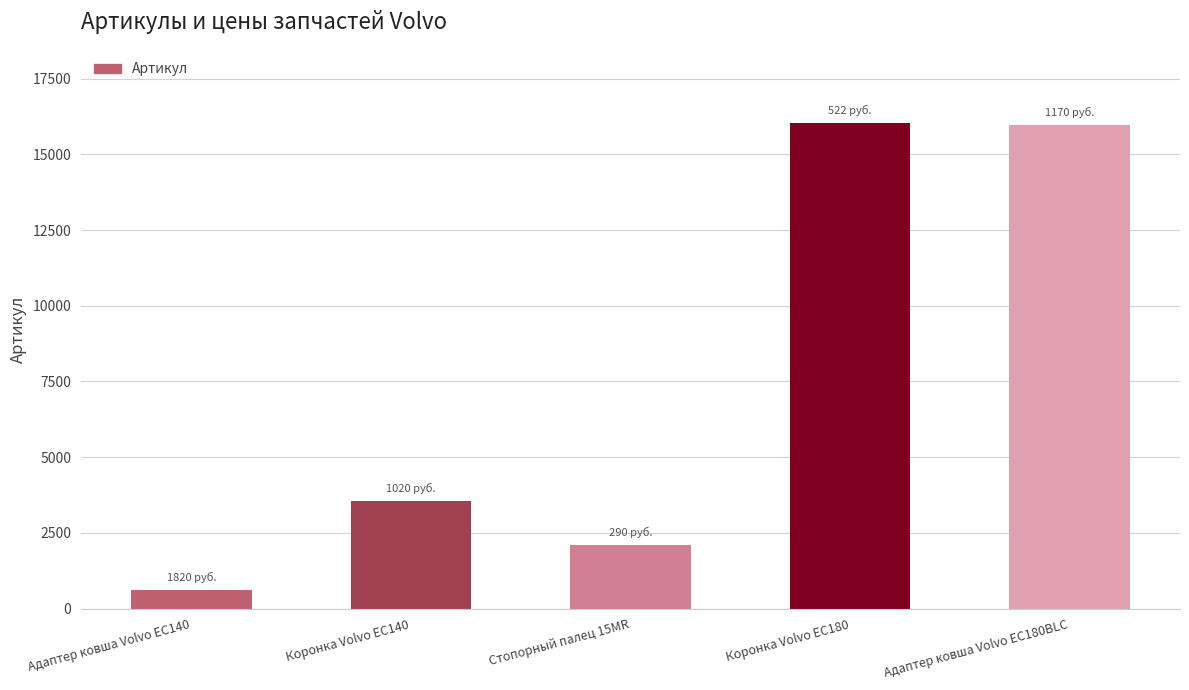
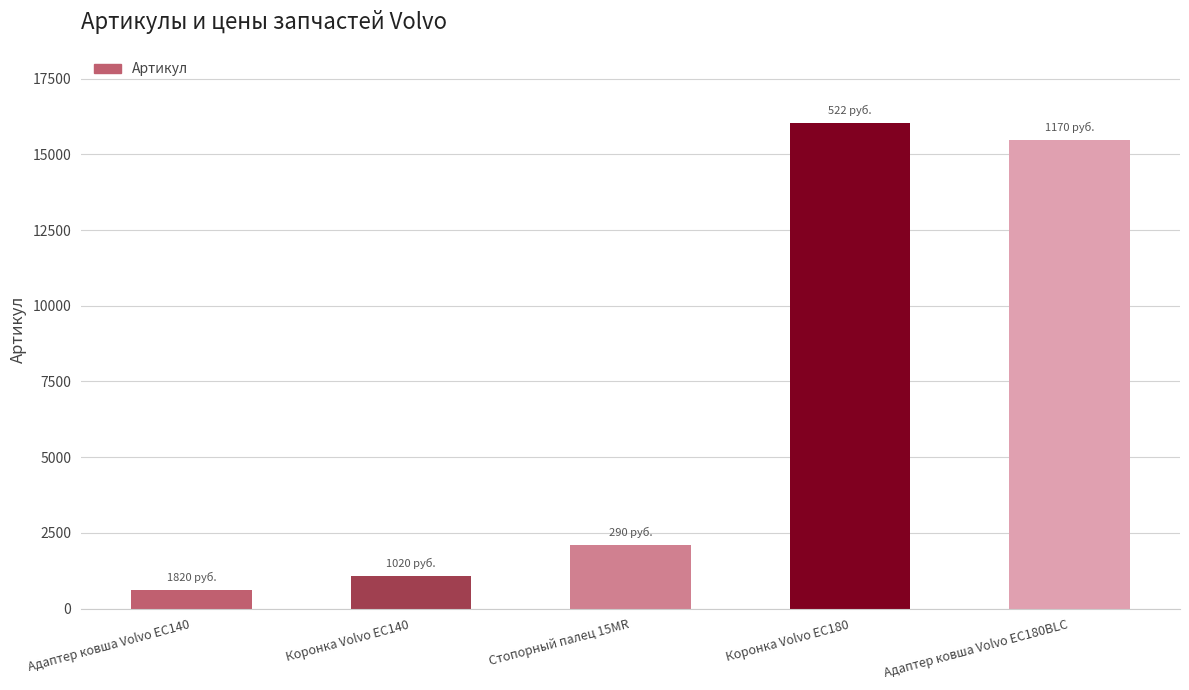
  {
-   "Коронка Volvo EC140": 3500,
-   "Адаптер ковша Volvo EC180BLC": 16000
+   "Коронка Volvo EC140": 1100,
+   "Адаптер ковша Volvo EC180BLC": 15500
  }
